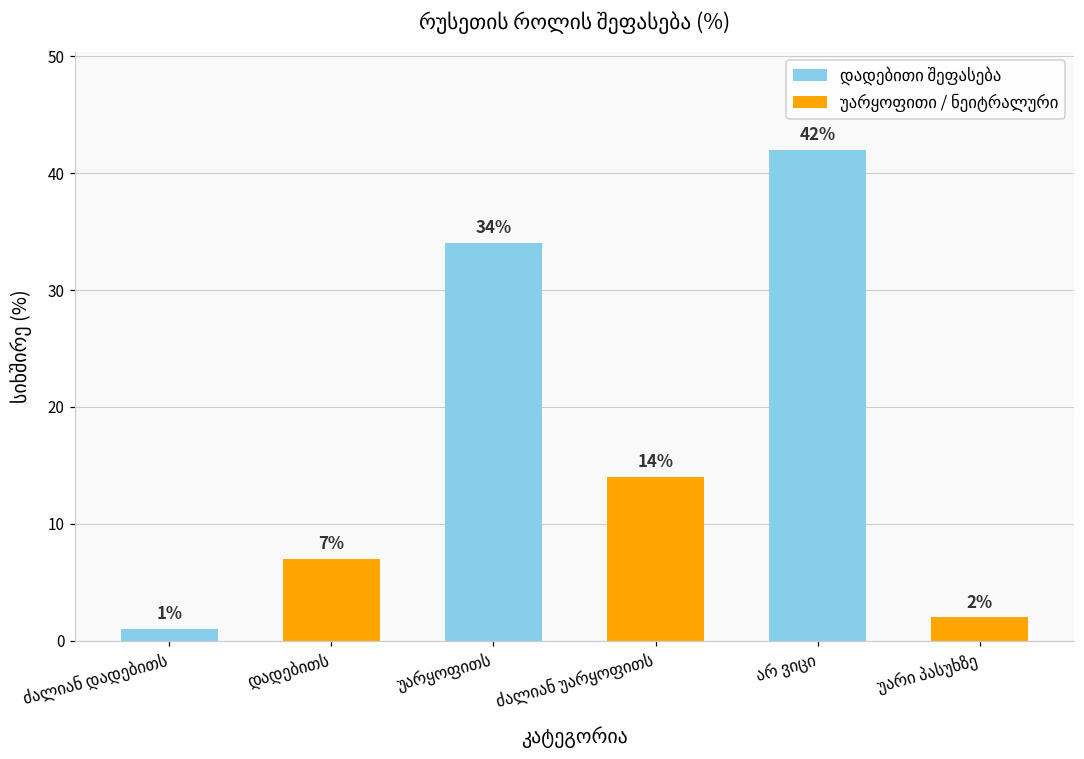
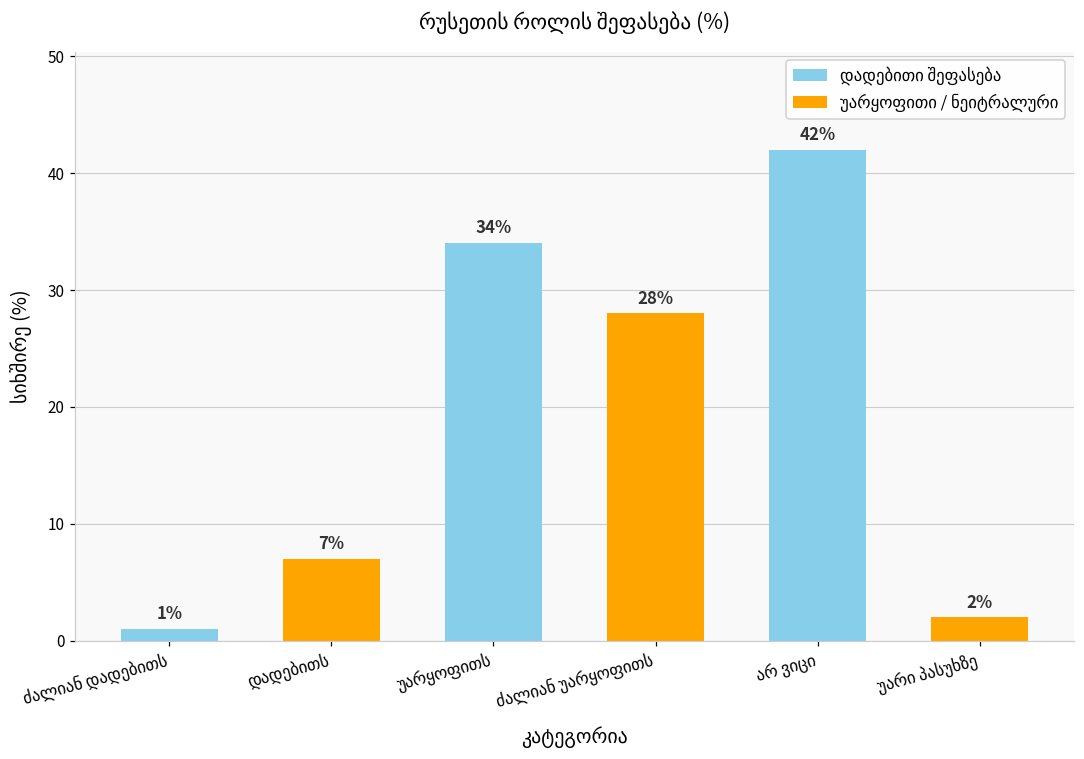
  {
    "ძალიან დადებითს": "1%",
    "დადებითს": "7%",
    "უარყოფითს": "34%",
-   "ძალიან უარყოფითს": "14%",
+   "ძალიან უარყოფითს": "28%",
    "არ ვიცი": "42%",
    "უარი პასუხზე": "2%"
  }
